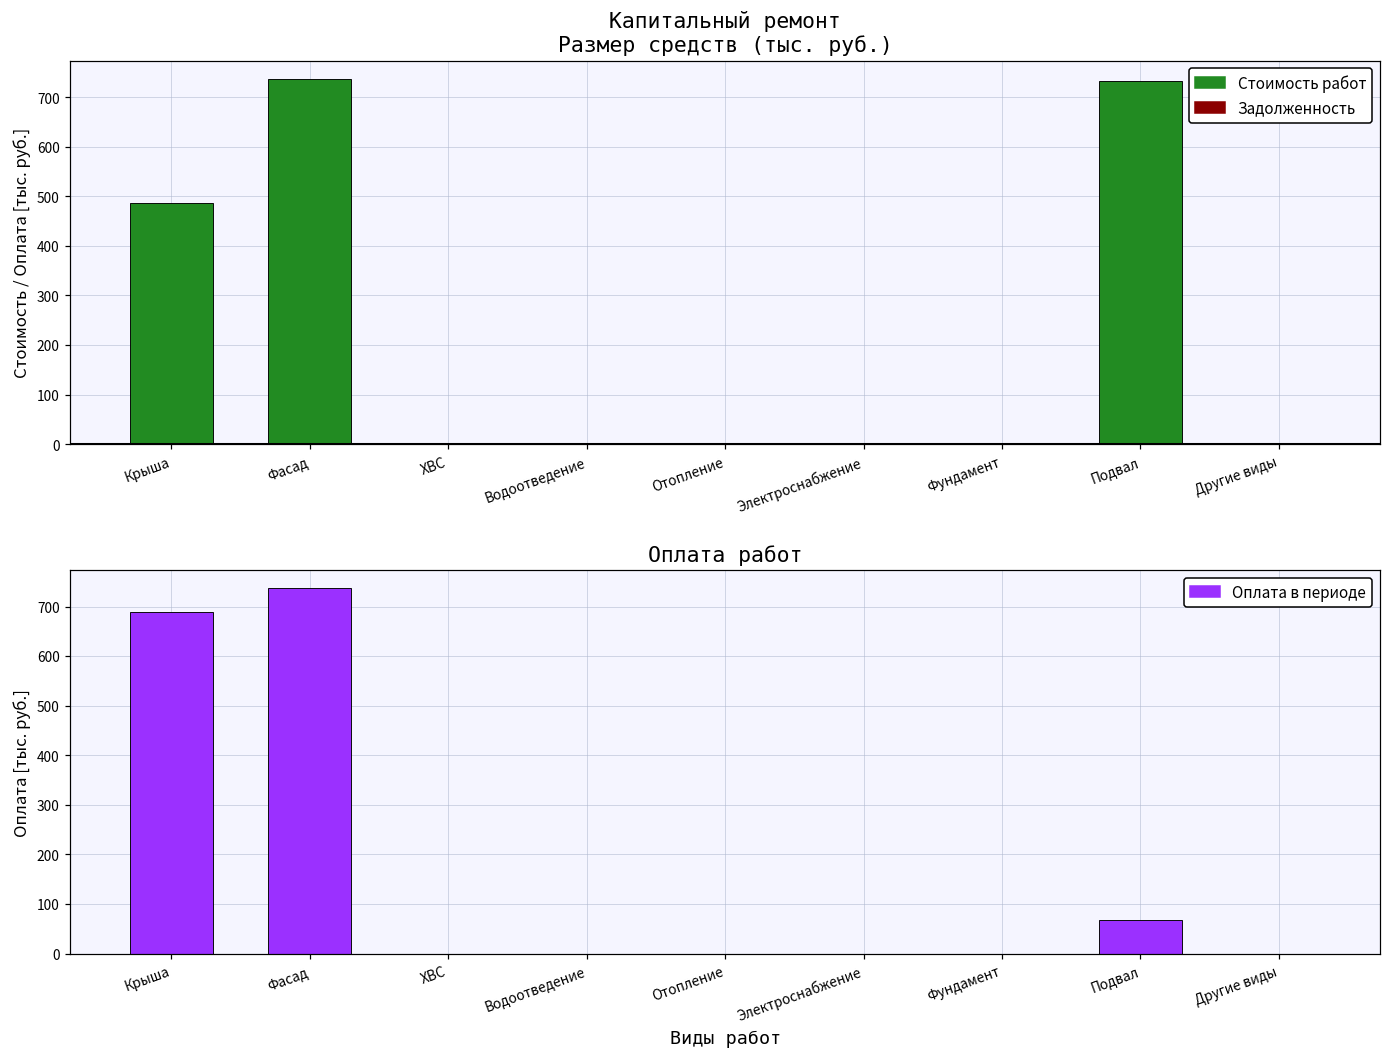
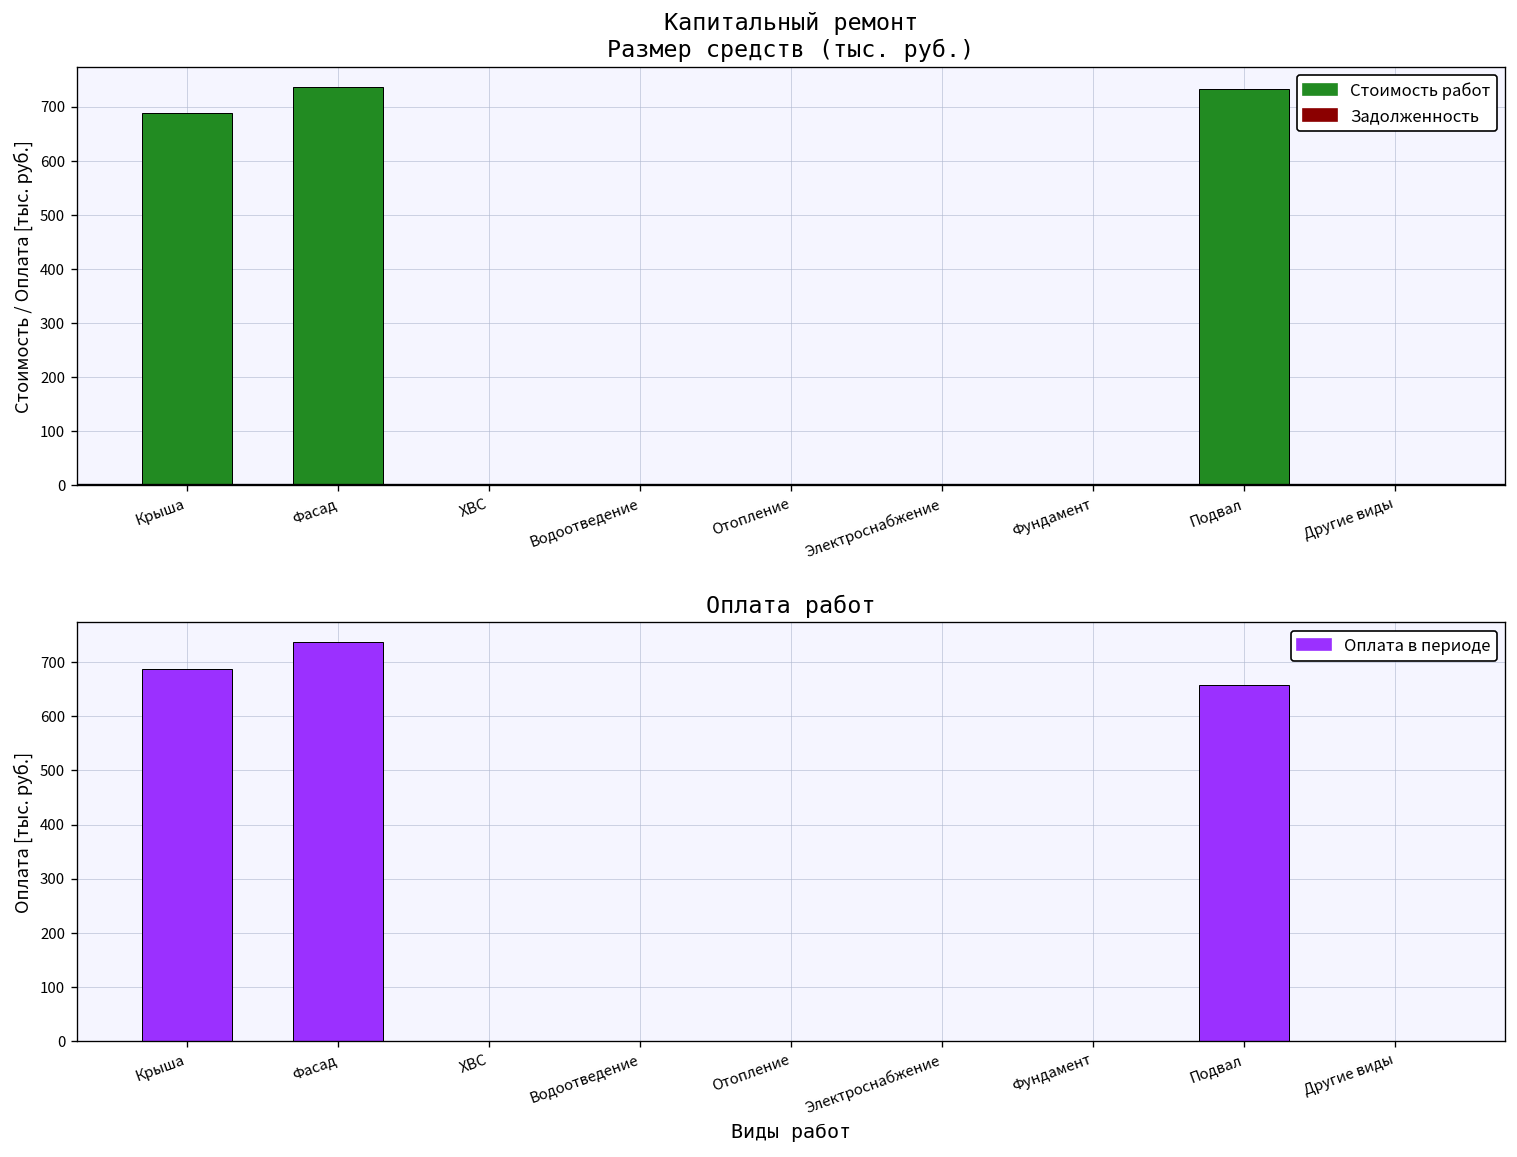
  {
    "Капитальный ремонт Размер средств (тыс. руб.)": {
-     "Крыша": 490,
+     "Крыша": 690,
      "Фасад": 740,
      "ХВС": 0,
      "Водоотведение": 0,
      "Отопление": 0,
      "Электроснабжение": 0,
      "Фундамент": 0,
      "Подвал": 730,
      "Другие виды": 0
    },
    "Оплата работ": {
      "Крыша": 690,
      "Фасад": 740,
      "ХВС": 0,
      "Водоотведение": 0,
      "Отопление": 0,
      "Электроснабжение": 0,
      "Фундамент": 0,
-     "Подвал": 70,
+     "Подвал": 660,
      "Другие виды": 0
    }
  }
